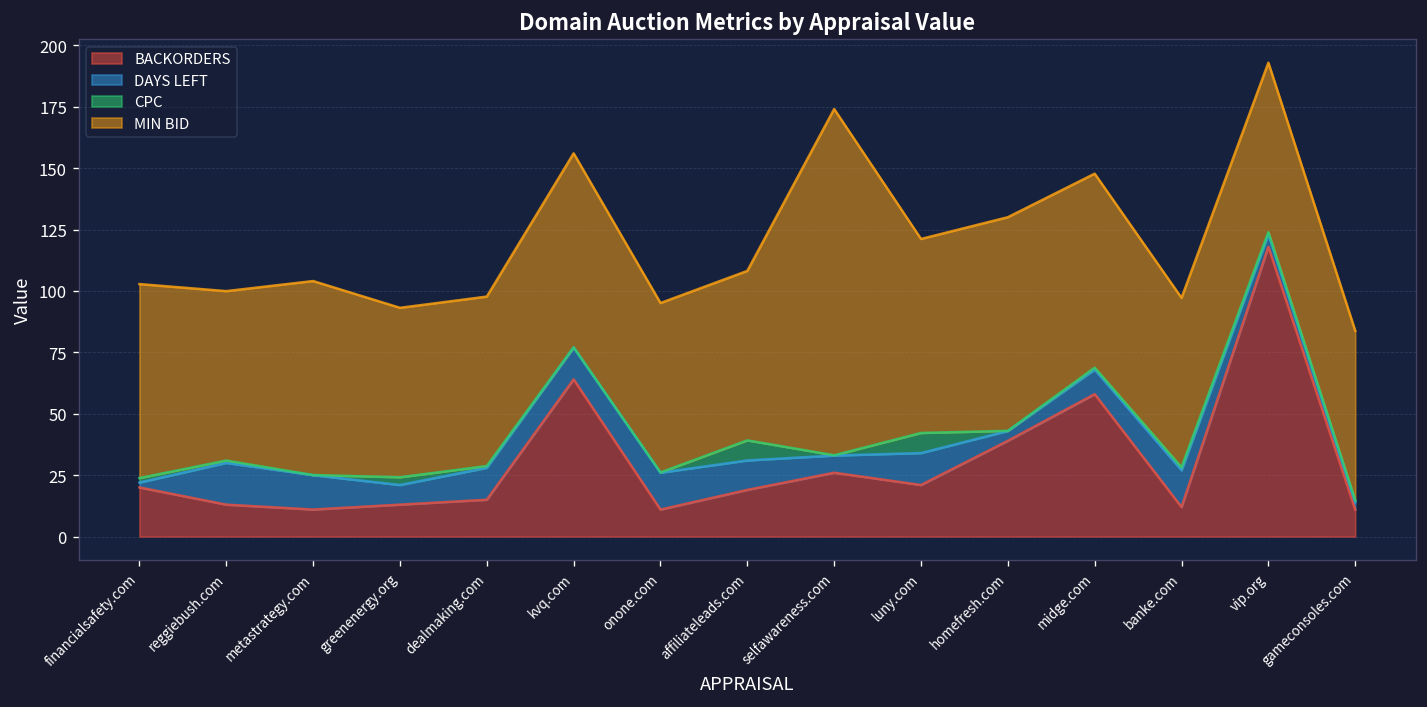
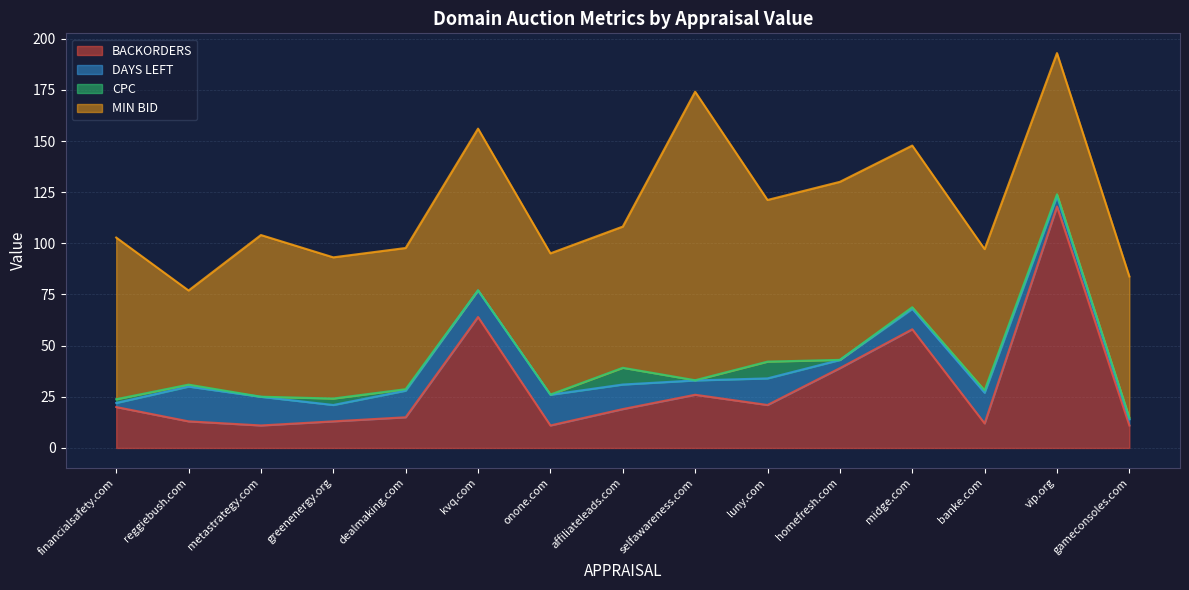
  {
    "BACKORDERS": {
      "financialsafety.com": 20,
      "reggiebush.com": 13,
      "metastrategy.com": 11,
      "greenenergy.org": 13,
      "dealmaking.com": 15,
      "kvq.com": 64,
      "onone.com": 11,
      "affiliateleads.com": 19,
      "selfawareness.com": 26,
      "luny.com": 21,
      "homefresh.com": 39,
      "midge.com": 58,
      "banke.com": 12,
      "vip.org": 118,
      "gameconsoles.com": 11
    },
    "DAYS LEFT": {
      "financialsafety.com": 2,
      "greenenergy.org": 8,
      "affiliateleads.com": 12,
      "luny.com": 13
    },
    "CPC": {
      "financialsafety.com": 2,
      "greenenergy.org": 3,
      "affiliateleads.com": 8,
      "luny.com": 8
    },
    "MIN BID": {
      "financialsafety.com": 79,
-     "reggiebush.com": 69,
+     "reggiebush.com": 46,
      "metastrategy.com": 79,
      "greenenergy.org": 69,
      "dealmaking.com": 69,
      "kvq.com": 79,
      "onone.com": 69,
      "affiliateleads.com": 69,
      "selfawareness.com": 141,
      "luny.com": 79,
      "homefresh.com": 87,
      "midge.com": 79,
      "banke.com": 69,
      "vip.org": 69,
      "gameconsoles.com": 69
    }
  }
